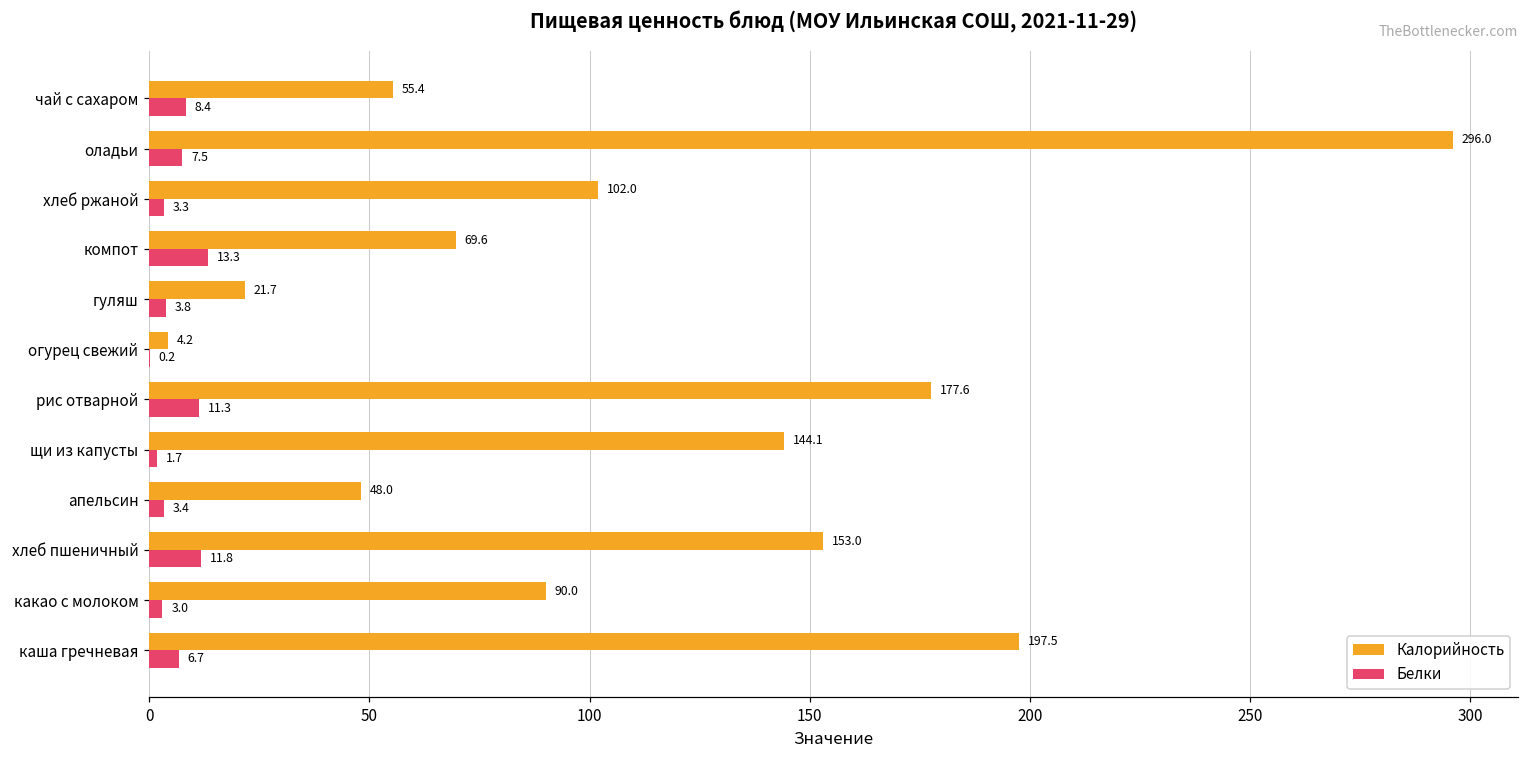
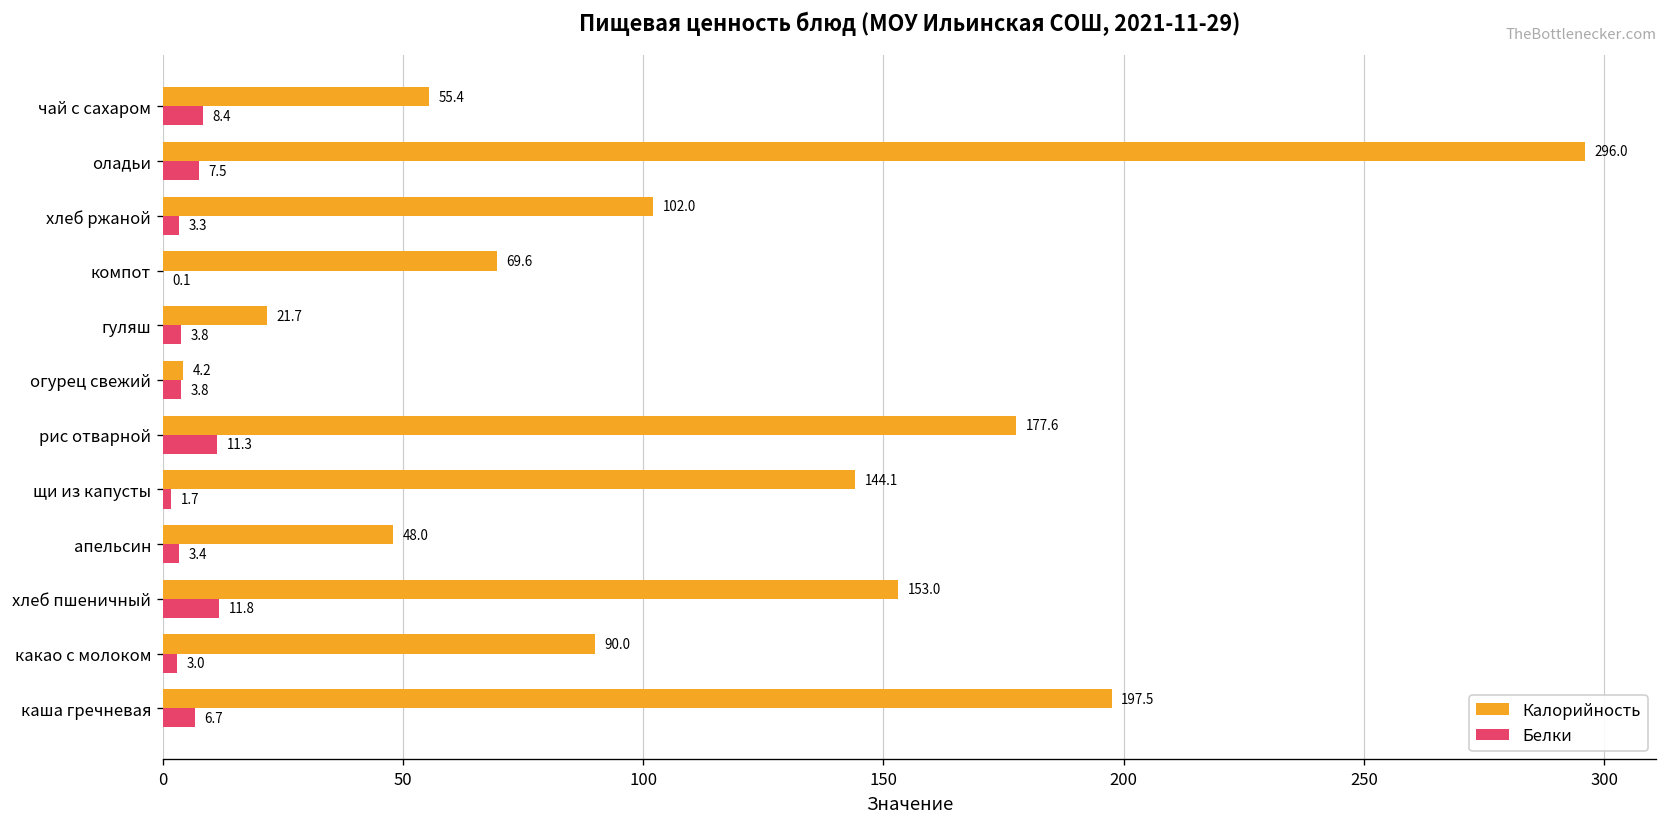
  {
    "Калорийность": {
      "чай с сахаром": 55.4,
      "оладьи": 296.0,
      "хлеб ржаной": 102.0,
      "компот": 69.6,
      "гуляш": 21.7,
      "огурец свежий": 4.2,
      "рис отварной": 177.6,
      "щи из капусты": 144.1,
      "апельсин": 48.0,
      "хлеб пшеничный": 153.0,
      "какао с молоком": 90.0,
      "каша гречневая": 197.5
    },
    "Белки": {
      "чай с сахаром": 8.4,
      "оладьи": 7.5,
      "хлеб ржаной": 3.3,
-     "компот": 13.3,
+     "компот": 0.1,
      "гуляш": 3.8,
-     "огурец свежий": 0.2,
+     "огурец свежий": 3.8,
      "рис отварной": 11.3,
      "щи из капусты": 1.7,
      "апельсин": 3.4,
      "хлеб пшеничный": 11.8,
      "какао с молоком": 3.0,
      "каша гречневая": 6.7
    }
  }
